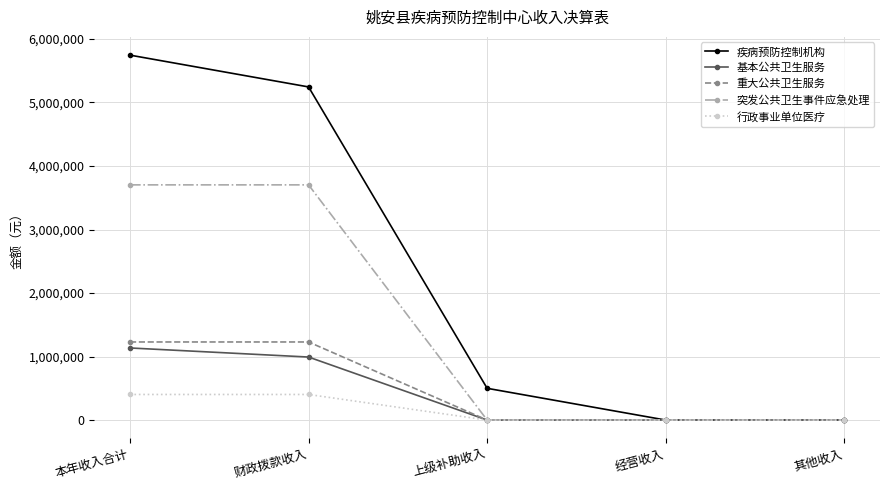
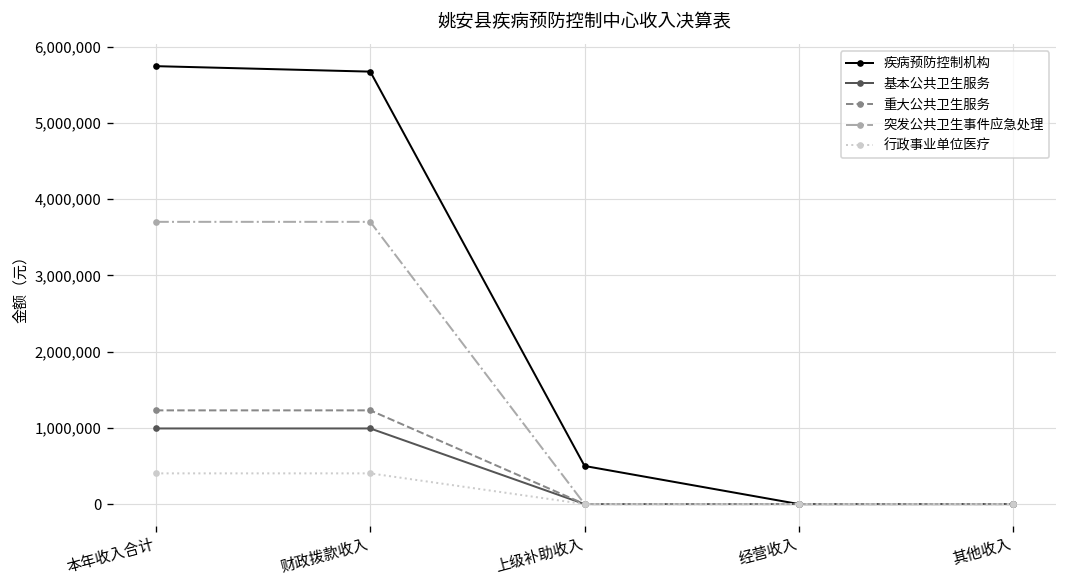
  {
    "疾病预防控制机构": {
      "本年收入合计": "5,700,000",
-     "财政拨款收入": "5,200,000",
+     "财政拨款收入": "5,700,000",
      "上级补助收入": "500,000"
    },
    "基本公共卫生服务": {
-     "本年收入合计": "1,100,000",
+     "本年收入合计": "1,000,000",
      "财政拨款收入": "1,000,000"
    }
  }
